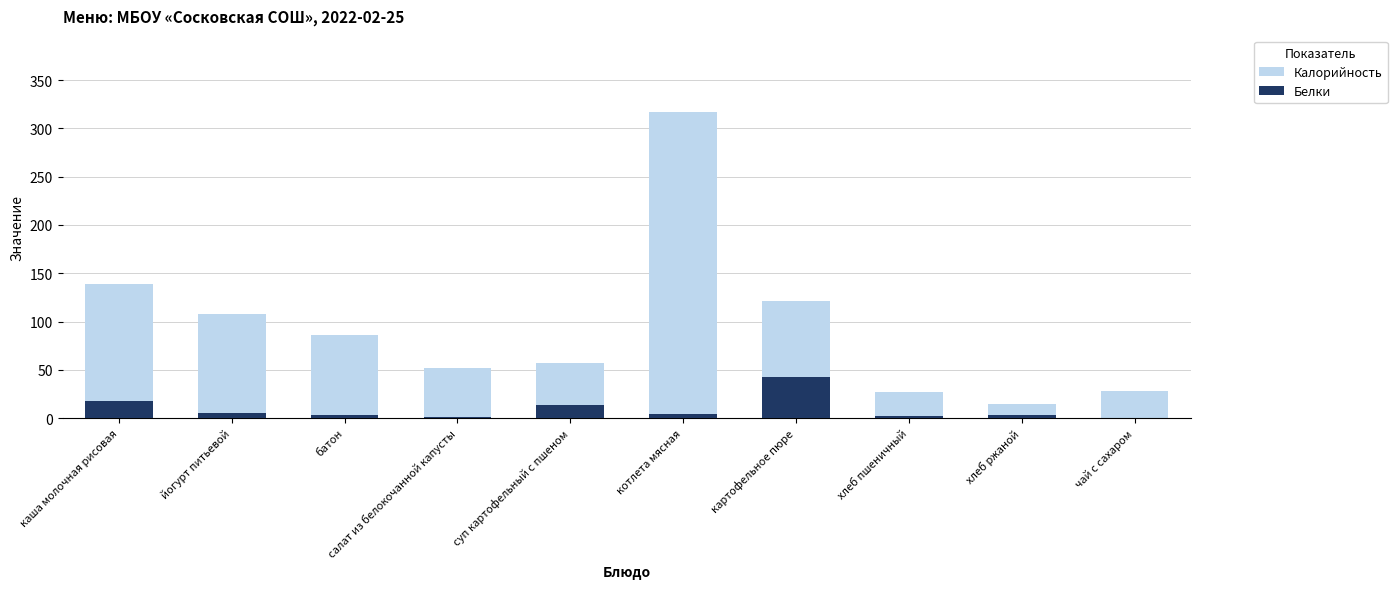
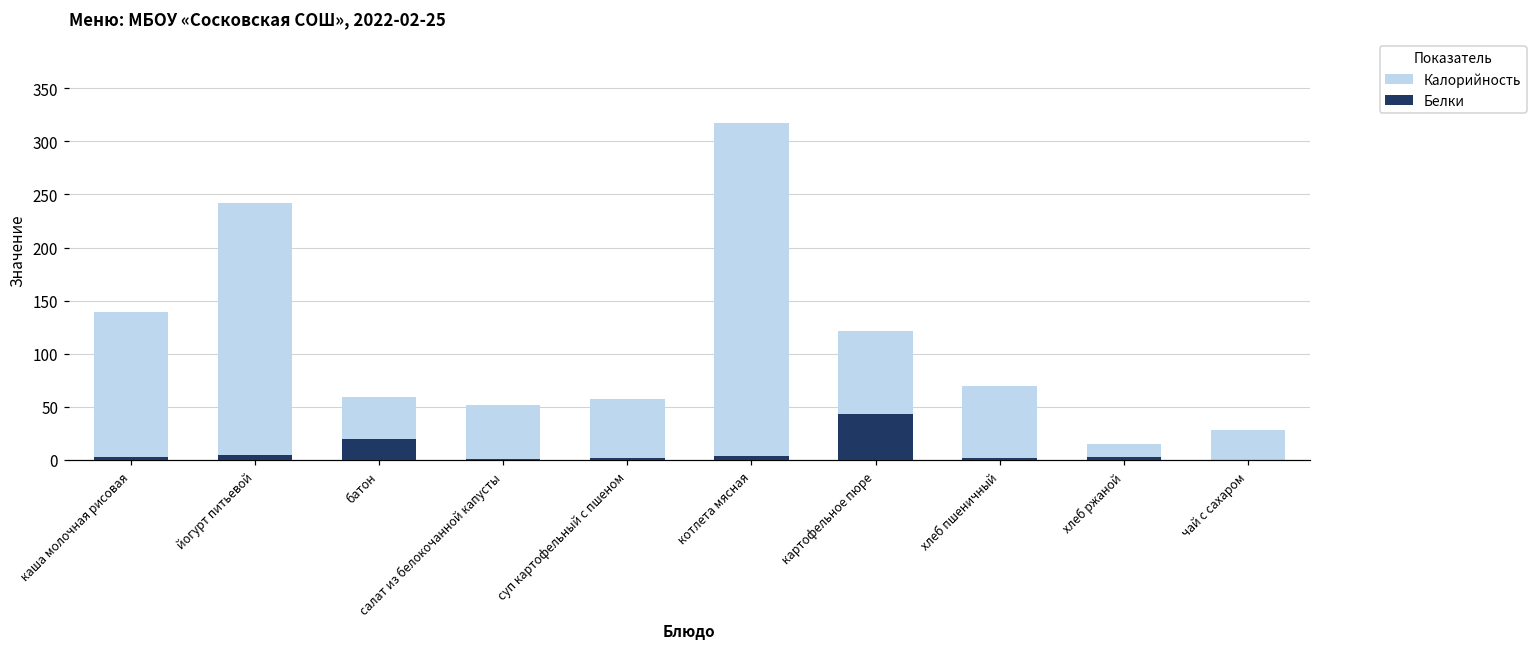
  {
    "Калорийность": {
      "каша молочная рисовая": 140,
-     "йогурт питьевой": 110,
-     "батон": 90,
+     "йогурт питьевой": 240,
+     "батон": 60,
      "салат из белокочанной капусты": 50,
      "суп картофельный с пшеном": 60,
      "котлета мясная": 320,
      "картофельное пюре": 120,
-     "хлеб пшеничный": 30,
+     "хлеб пшеничный": 70,
      "хлеб ржаной": 20,
      "чай с сахаром": 30
    },
    "Белки": {
-     "каша молочная рисовая": 20,
-     "батон": 0,
-     "суп картофельный с пшеном": 10,
+     "каша молочная рисовая": 0,
+     "батон": 20,
+     "суп картофельный с пшеном": 0,
      "чай с сахаром": 0
    }
  }
